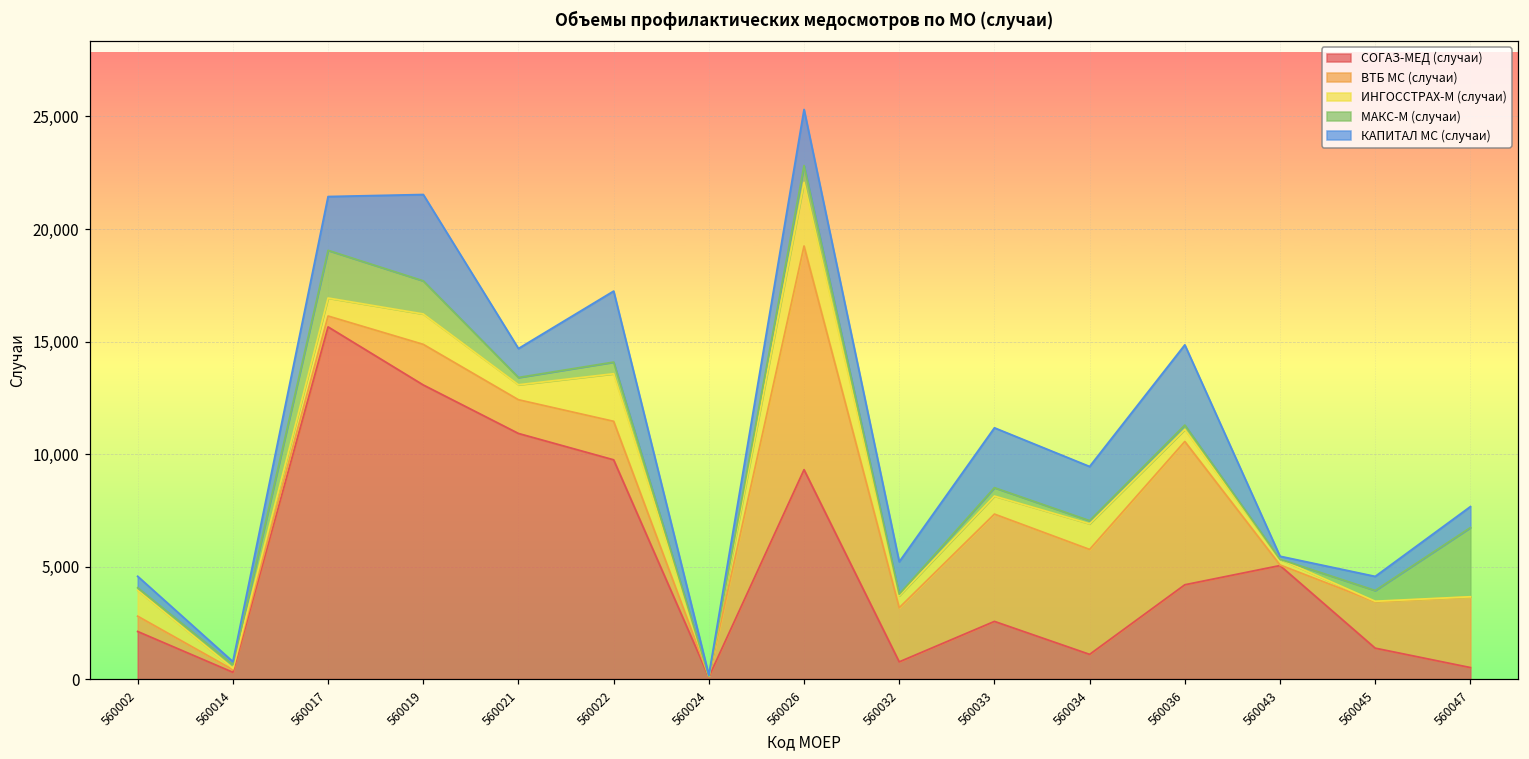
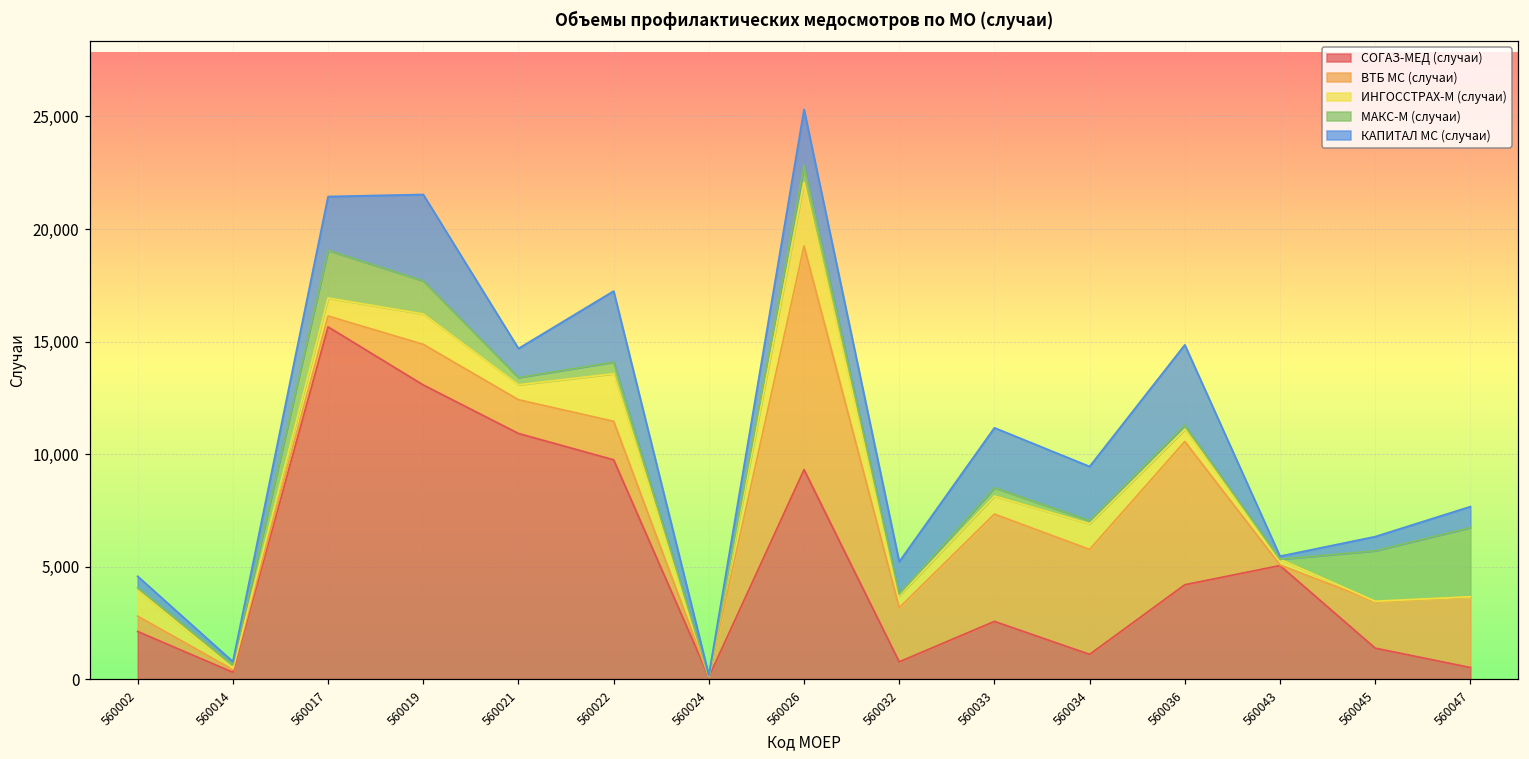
  {
    "СОГАЗ-МЕД (случаи)": {
      "560002": "2,100",
      "560017": "15,600",
      "560019": "13,100",
      "560021": "10,900",
      "560022": "9,700",
      "560026": "9,300",
      "560032": "800",
      "560033": "2,600",
      "560034": "1,100",
      "560036": "4,200",
      "560045": "1,400",
      "560047": "500"
    },
    "ВТБ МС (случаи)": {
      "560002": "700",
      "560017": "500",
      "560019": "1,800",
      "560021": "1,500",
      "560022": "1,700",
      "560026": "9,900",
      "560032": "2,400",
      "560033": "4,800",
      "560034": "4,700",
      "560036": "6,400"
    },
    "ИНГОССТРАХ-М (случаи)": {
      "560017": "800",
      "560019": "1,400",
      "560021": "700",
      "560022": "2,100",
      "560026": "2,800",
      "560033": "800",
      "560034": "1,100",
      "560036": "500"
    },
    "МАКС-М (случаи)": {
      "560014": "200",
      "560017": "2,100",
      "560019": "1,500",
      "560021": "300",
      "560022": "500",
      "560026": "700",
      "560033": "400",
      "560034": "100",
      "560036": "200",
-     "560045": "500",
+     "560045": "2,200",
      "560047": "3,100"
    },
    "КАПИТАЛ МС (случаи)": {
      "560002": "500",
      "560014": "100",
      "560017": "2,400",
      "560019": "3,800",
      "560021": "1,300",
      "560022": "3,200",
      "560026": "2,500",
      "560032": "1,400",
      "560033": "2,700",
      "560034": "2,400",
      "560036": "3,600",
      "560043": "100",
      "560045": "600",
      "560047": "900"
    }
  }
